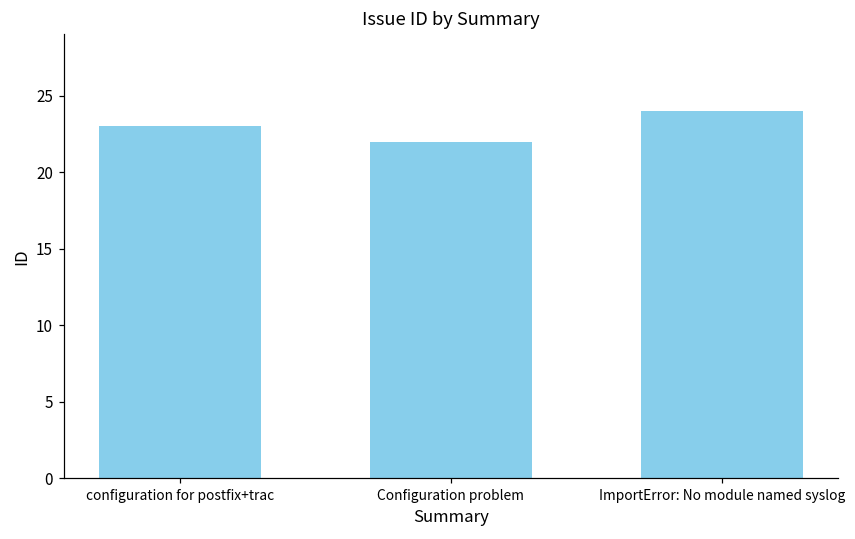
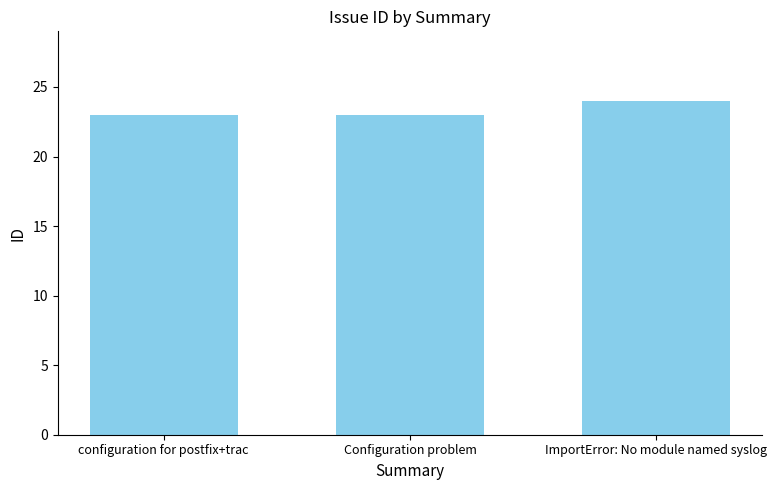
  {
    "configuration for postfix+trac": 23,
-   "Configuration problem": 22,
+   "Configuration problem": 23,
    "ImportError: No module named syslog": 24
  }
